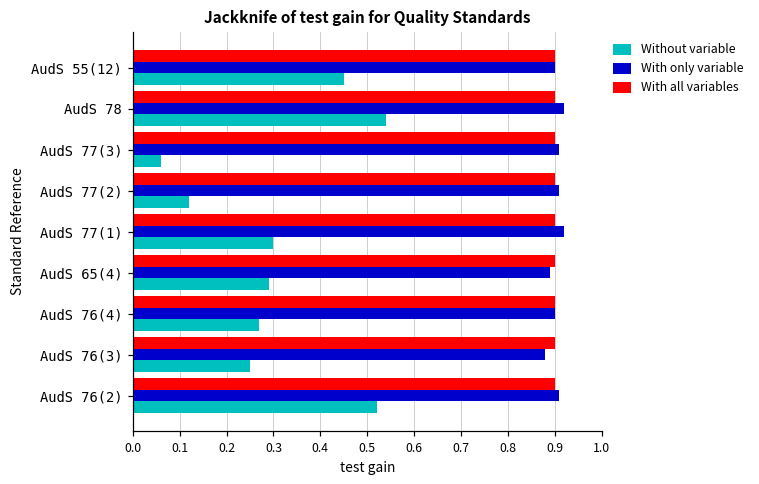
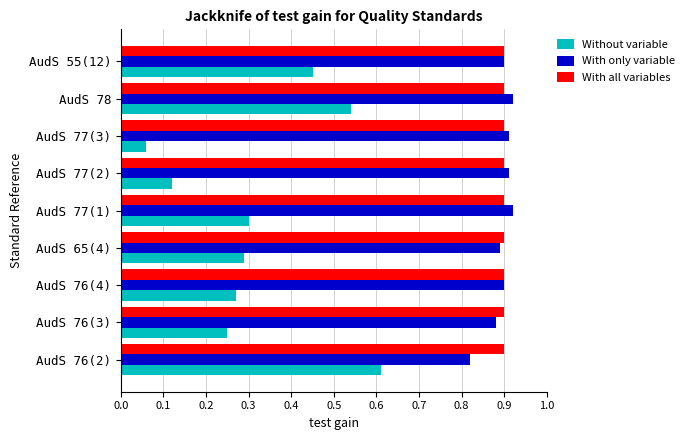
  {
    "Without variable": {
      "AudS 55(12)": 0.45,
      "AudS 78": 0.54,
      "AudS 77(3)": 0.06,
      "AudS 77(2)": 0.12,
      "AudS 77(1)": 0.30,
      "AudS 65(4)": 0.29,
      "AudS 76(4)": 0.27,
      "AudS 76(3)": 0.25,
-     "AudS 76(2)": 0.52
+     "AudS 76(2)": 0.61
    },
    "With only variable": {
      "AudS 55(12)": 0.90,
      "AudS 78": 0.92,
      "AudS 77(3)": 0.91,
      "AudS 77(2)": 0.91,
      "AudS 77(1)": 0.92,
      "AudS 65(4)": 0.89,
      "AudS 76(4)": 0.90,
      "AudS 76(3)": 0.88,
-     "AudS 76(2)": 0.91
+     "AudS 76(2)": 0.82
    },
    "With all variables": {
      "AudS 55(12)": 0.90,
      "AudS 78": 0.90,
      "AudS 77(3)": 0.90,
      "AudS 77(2)": 0.90,
      "AudS 77(1)": 0.90,
      "AudS 65(4)": 0.90,
      "AudS 76(4)": 0.90,
      "AudS 76(3)": 0.90,
      "AudS 76(2)": 0.90
    }
  }
